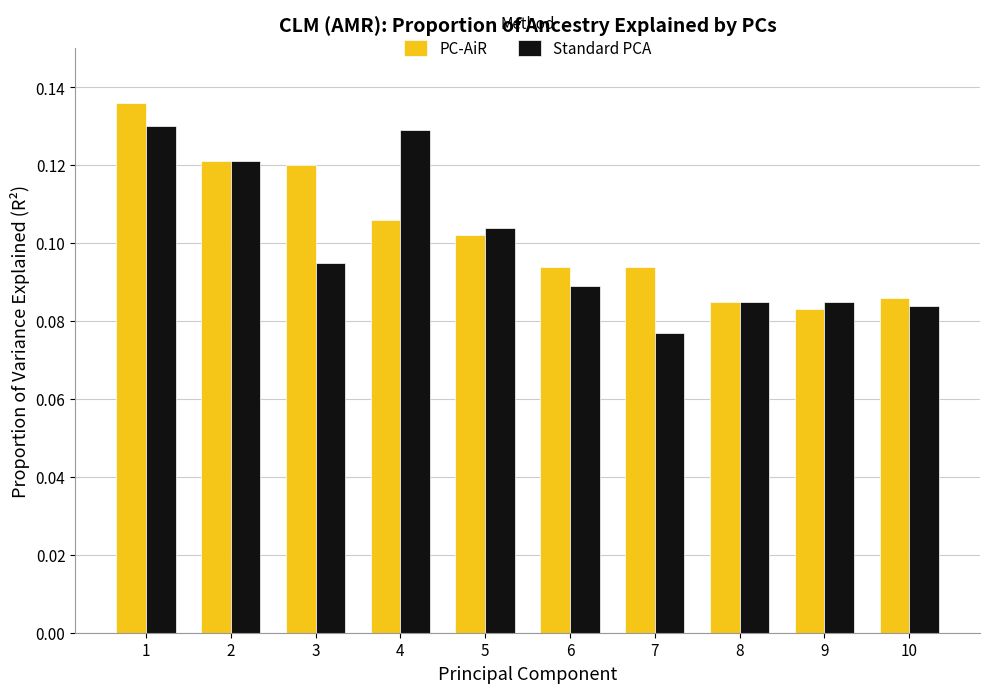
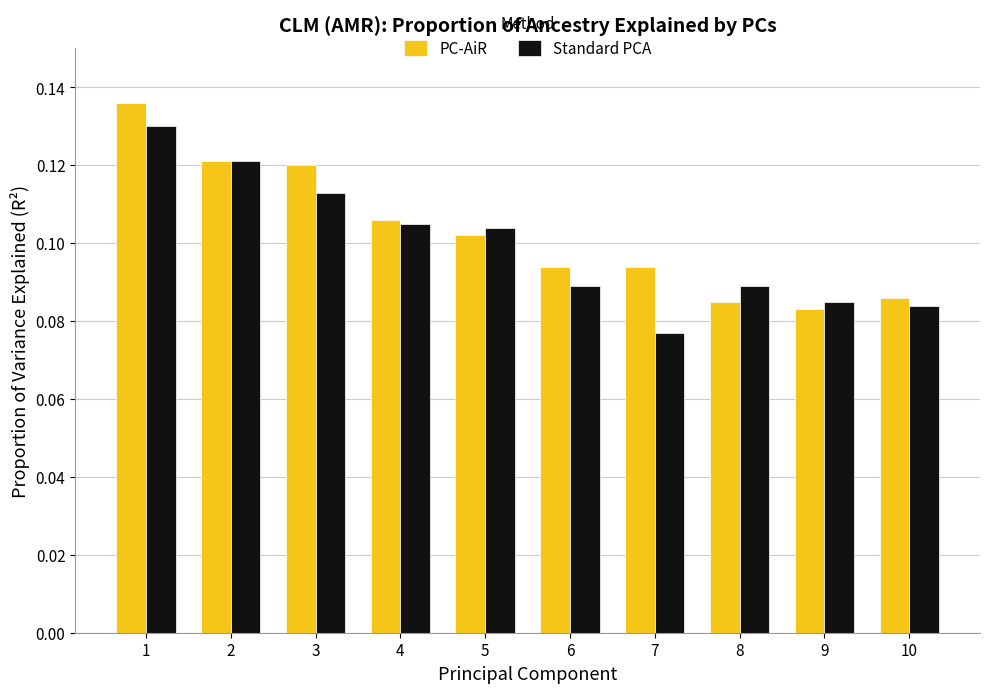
  {
    "PC-AiR": {
      "1": 0.136,
      "2": 0.121,
      "3": 0.120,
      "4": 0.106,
      "5": 0.102,
      "6": 0.094,
      "7": 0.094,
      "8": 0.085,
      "9": 0.083,
      "10": 0.086
    },
    "Standard PCA": {
      "1": 0.130,
      "2": 0.121,
-     "3": 0.095,
-     "4": 0.129,
+     "3": 0.113,
+     "4": 0.105,
      "5": 0.104,
      "6": 0.089,
      "7": 0.077,
-     "8": 0.085,
+     "8": 0.089,
      "9": 0.085,
      "10": 0.084
    }
  }
